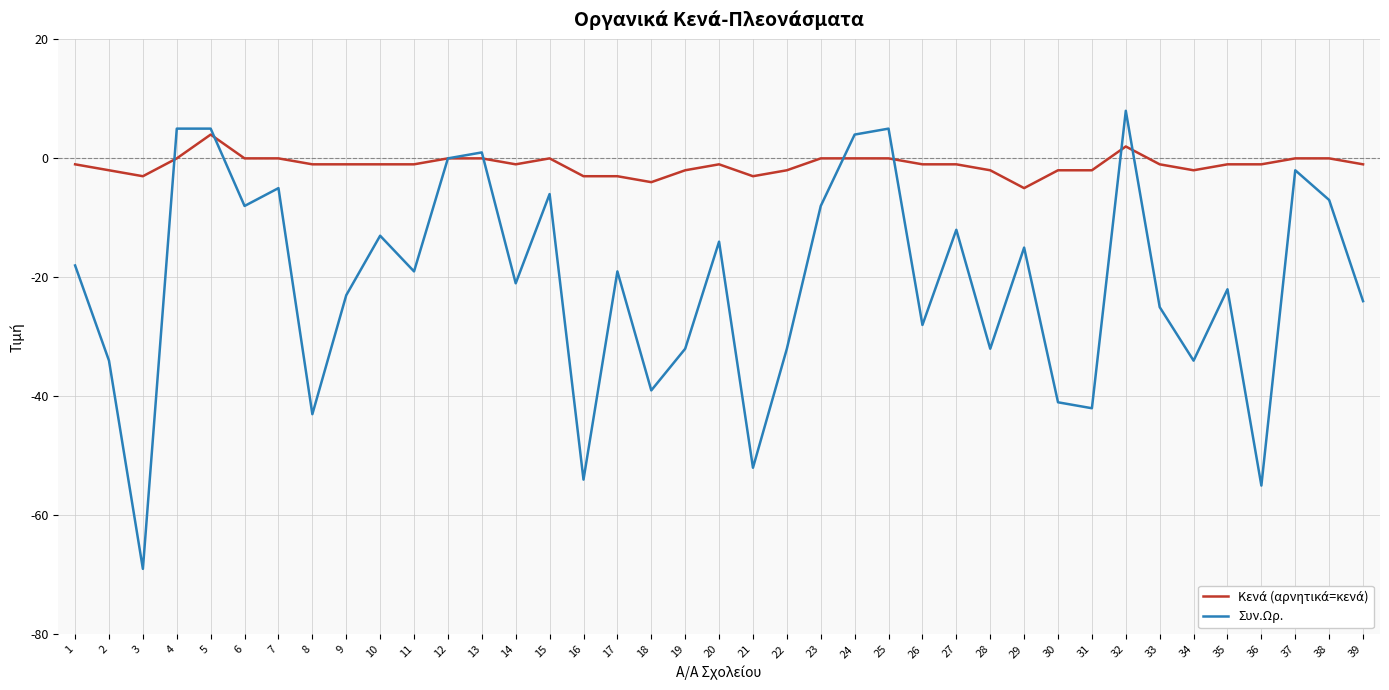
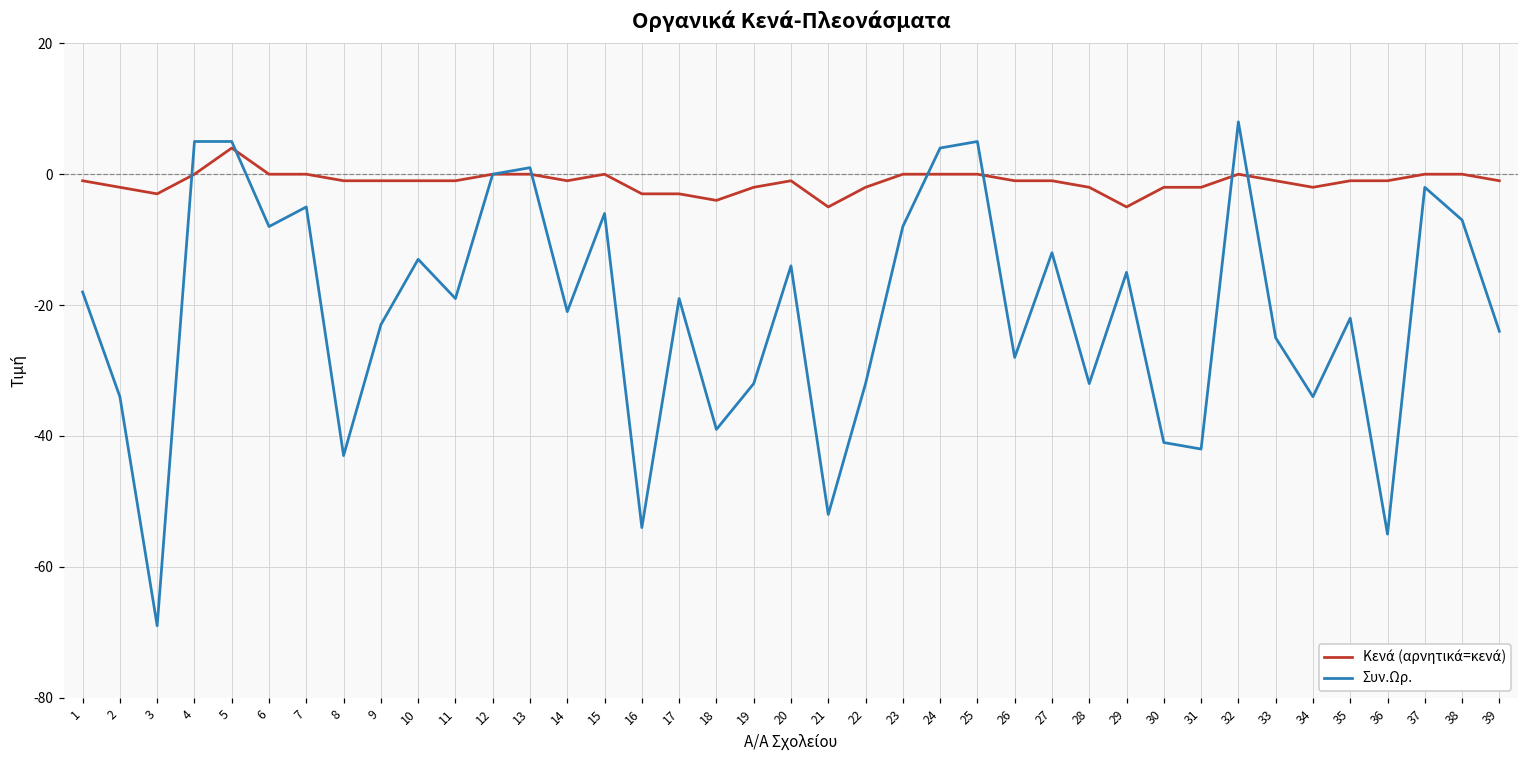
  {
    "Κενά (αρνητικά=κενά)": {
      "1": -1,
      "2": -2,
      "3": -3,
      "4": 0,
      "5": 4,
      "6": 0,
      "7": 0,
      "8": -1,
      "9": -1,
      "10": -1,
      "11": -1,
      "13": 0,
      "14": -1,
      "15": 0,
      "16": -3,
      "17": -3,
      "18": -4,
      "19": -2,
      "20": -1,
-     "21": -3,
+     "21": -5,
      "22": -2,
      "23": 0,
      "24": 0,
      "25": 0,
      "26": -1,
      "27": -1,
      "28": -2,
      "29": -5,
      "30": -2,
      "31": -2,
-     "32": 2,
+     "32": 0,
      "33": -1,
      "34": -2,
      "35": -1,
      "36": -1,
      "37": 0,
      "38": 0,
      "39": -1
    },
    "Συν.Ωρ.": {
      "1": -18,
      "2": -34,
      "3": -69,
      "4": 5,
      "5": 5,
      "6": -8,
      "7": -5,
      "8": -43,
      "9": -23,
      "10": -13,
      "11": -19,
      "13": 1,
      "14": -21,
      "15": -6,
      "16": -54,
      "17": -19,
      "18": -39,
      "19": -32,
      "20": -14,
      "21": -52,
      "22": -32,
      "23": -8,
      "24": 4,
      "25": 5,
      "26": -28,
      "27": -12,
      "28": -32,
      "29": -15,
      "30": -41,
      "31": -42,
      "32": 8,
      "33": -25,
      "34": -34,
      "35": -22,
      "36": -55,
      "37": -2,
      "38": -7,
      "39": -24
    }
  }
